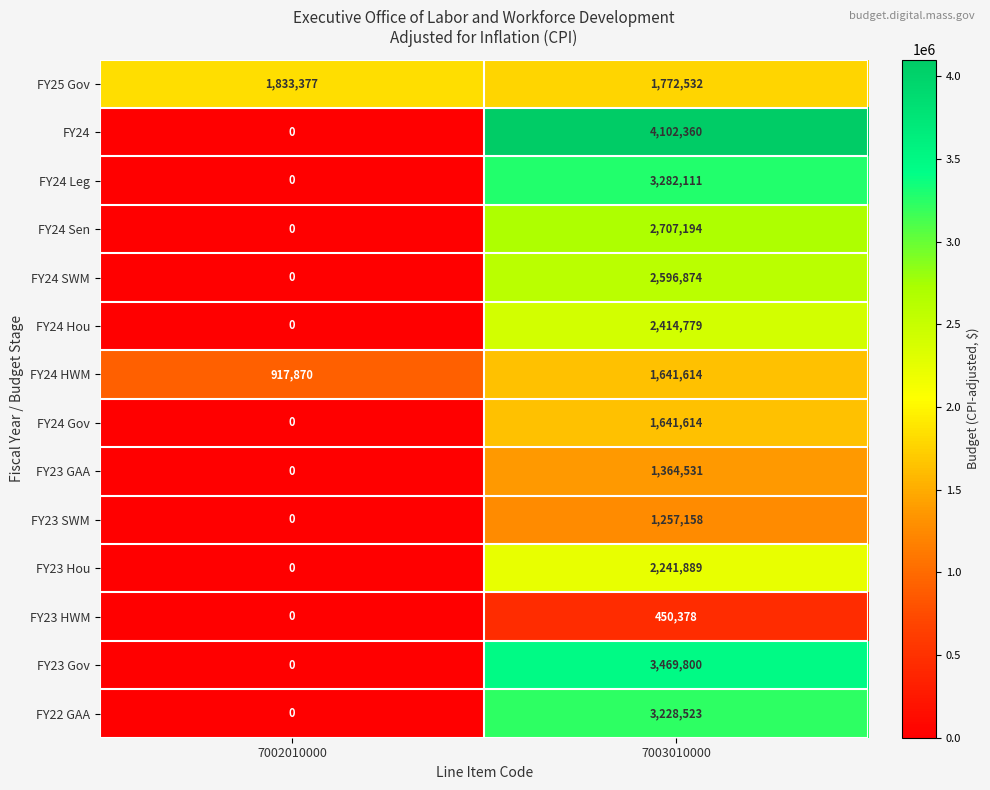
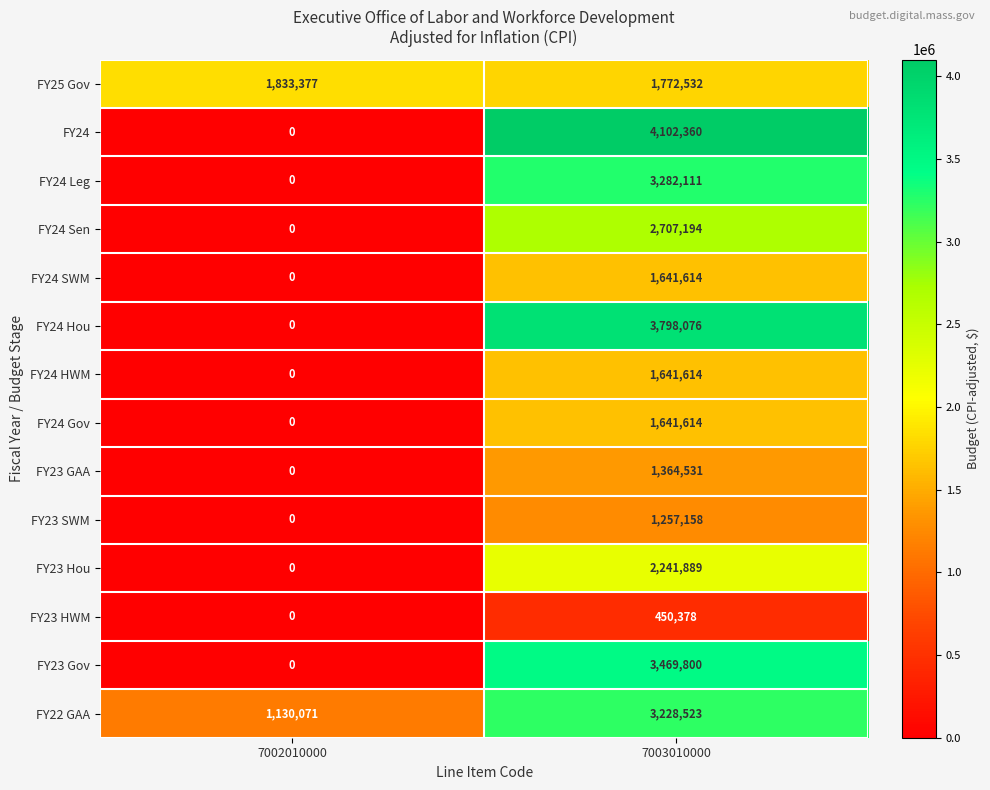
  {
    "FY25 Gov": {
      "7002010000": "1,833,377",
      "7003010000": "1,772,532"
    },
    "FY24": {
      "7002010000": "0",
      "7003010000": "4,102,360"
    },
    "FY24 Leg": {
      "7002010000": "0",
      "7003010000": "3,282,111"
    },
    "FY24 Sen": {
      "7002010000": "0",
      "7003010000": "2,707,194"
    },
    "FY24 SWM": {
      "7002010000": "0",
-     "7003010000": "2,596,874"
+     "7003010000": "1,641,614"
    },
    "FY24 Hou": {
      "7002010000": "0",
-     "7003010000": "2,414,779"
+     "7003010000": "3,798,076"
    },
    "FY24 HWM": {
-     "7002010000": "917,870",
+     "7002010000": "0",
      "7003010000": "1,641,614"
    },
    "FY24 Gov": {
      "7002010000": "0",
      "7003010000": "1,641,614"
    },
    "FY23 GAA": {
      "7002010000": "0",
      "7003010000": "1,364,531"
    },
    "FY23 SWM": {
      "7002010000": "0",
      "7003010000": "1,257,158"
    },
    "FY23 Hou": {
      "7002010000": "0",
      "7003010000": "2,241,889"
    },
    "FY23 HWM": {
      "7002010000": "0",
      "7003010000": "450,378"
    },
    "FY23 Gov": {
      "7002010000": "0",
      "7003010000": "3,469,800"
    },
    "FY22 GAA": {
-     "7002010000": "0",
+     "7002010000": "1,130,071",
      "7003010000": "3,228,523"
    }
  }
